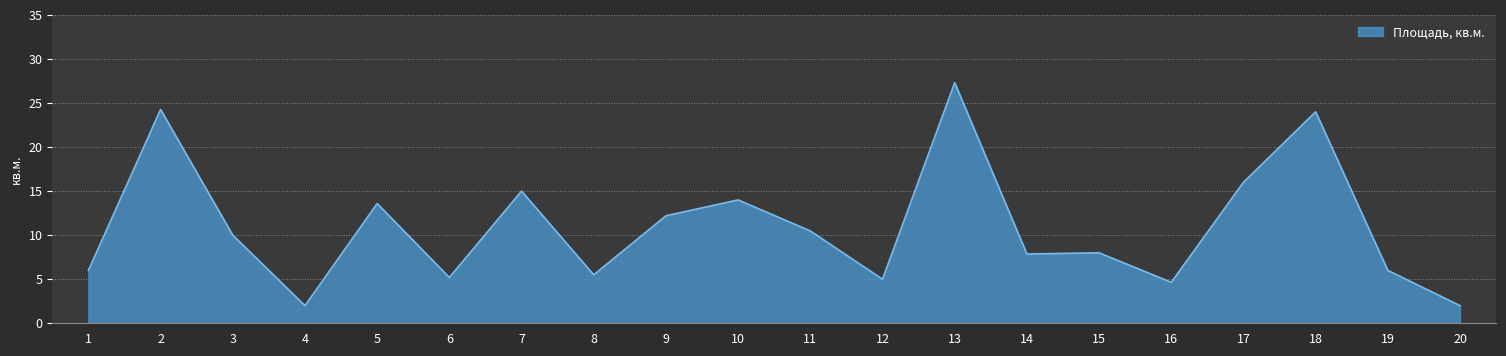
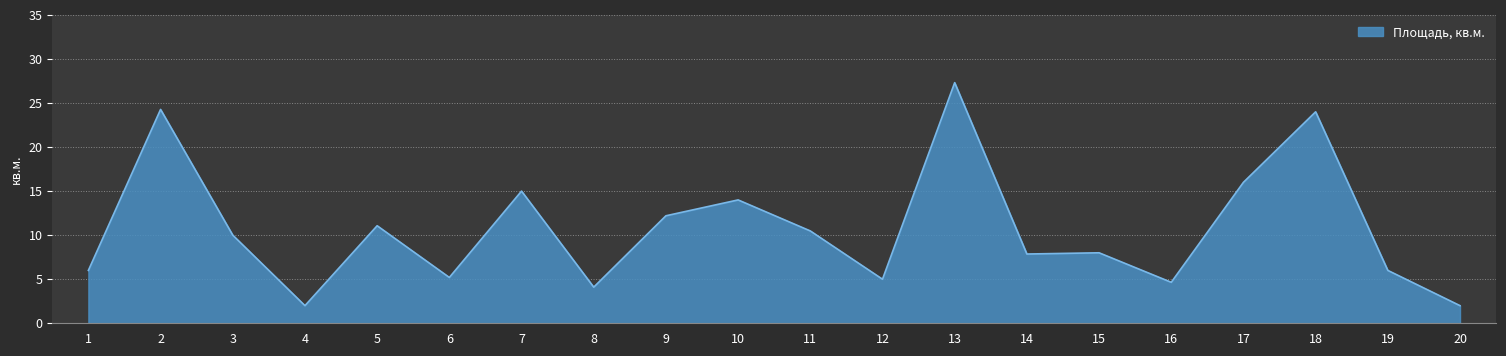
  {
    "1": 6,
    "2": 24,
    "3": 10,
    "4": 2,
-   "5": 14,
+   "5": 11,
    "6": 5,
    "7": 15,
-   "8": 6,
+   "8": 4,
    "9": 12,
    "10": 14,
    "11": 10,
    "12": 5,
    "13": 27,
    "14": 8,
    "15": 8,
    "16": 5,
    "17": 16,
    "18": 24,
    "19": 6,
    "20": 2
  }
